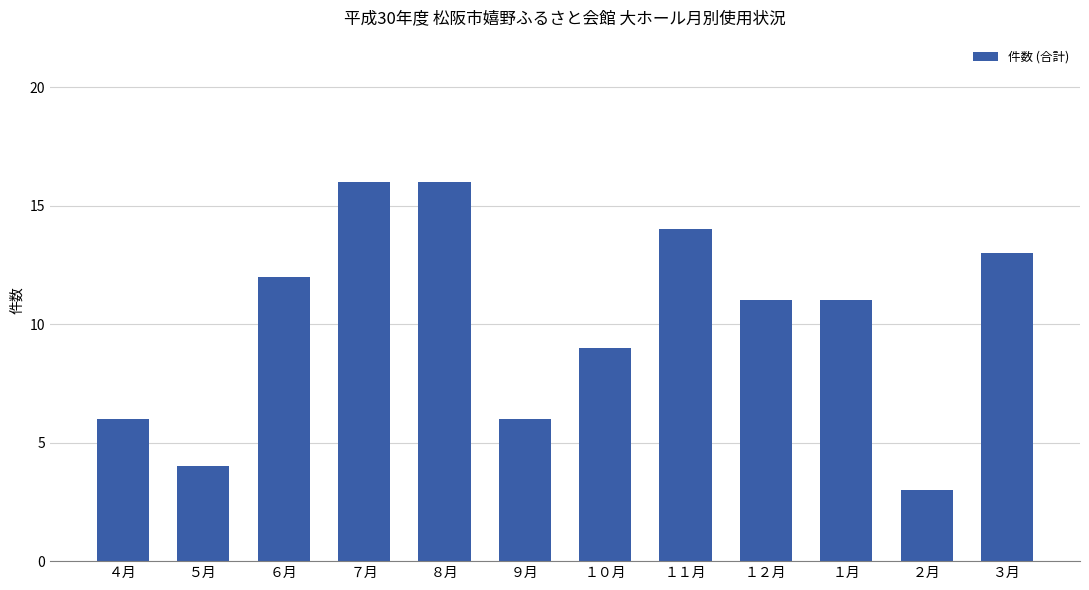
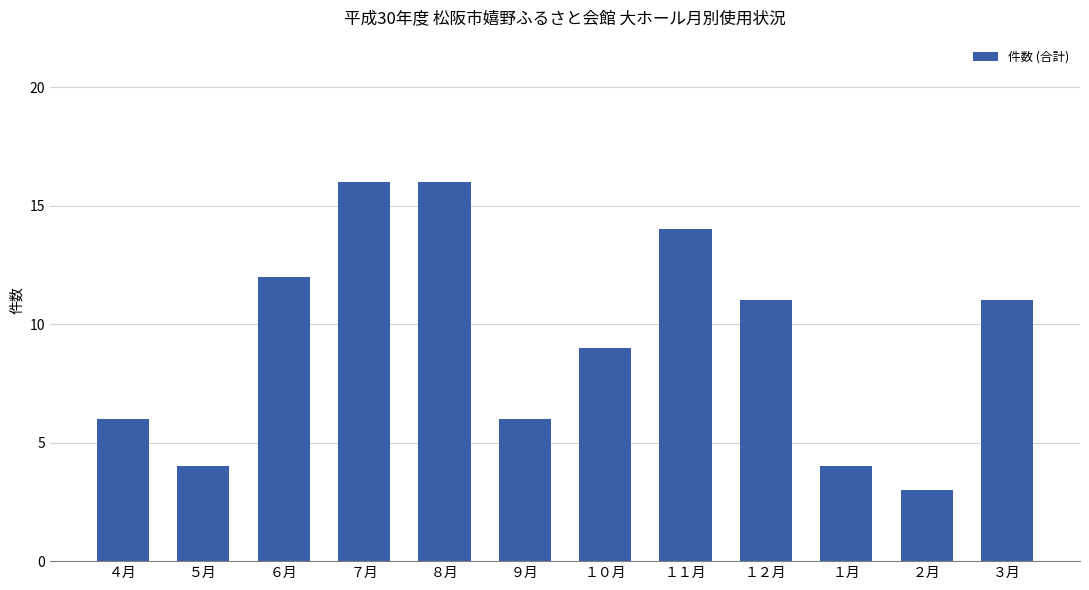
  {
    "４月": 6,
    "５月": 4,
    "６月": 12,
    "７月": 16,
    "８月": 16,
    "９月": 6,
    "１０月": 9,
    "１１月": 14,
    "１２月": 11,
-   "１月": 11,
+   "１月": 4,
    "２月": 3,
-   "３月": 13
+   "３月": 11
  }
